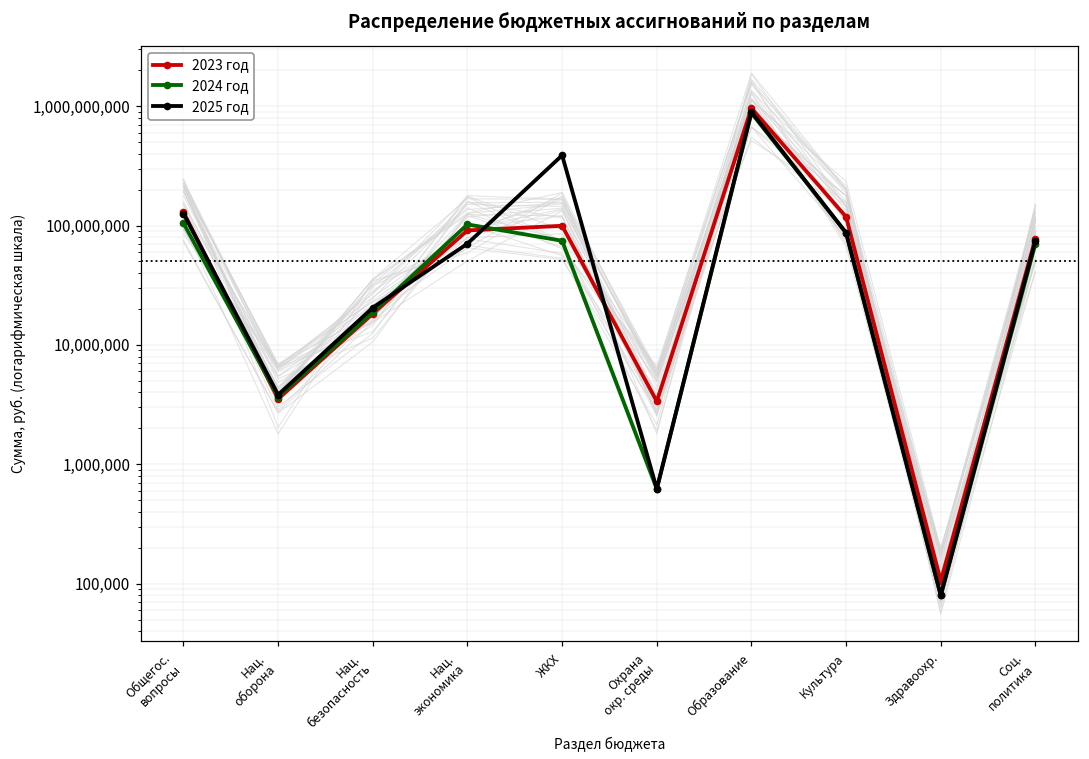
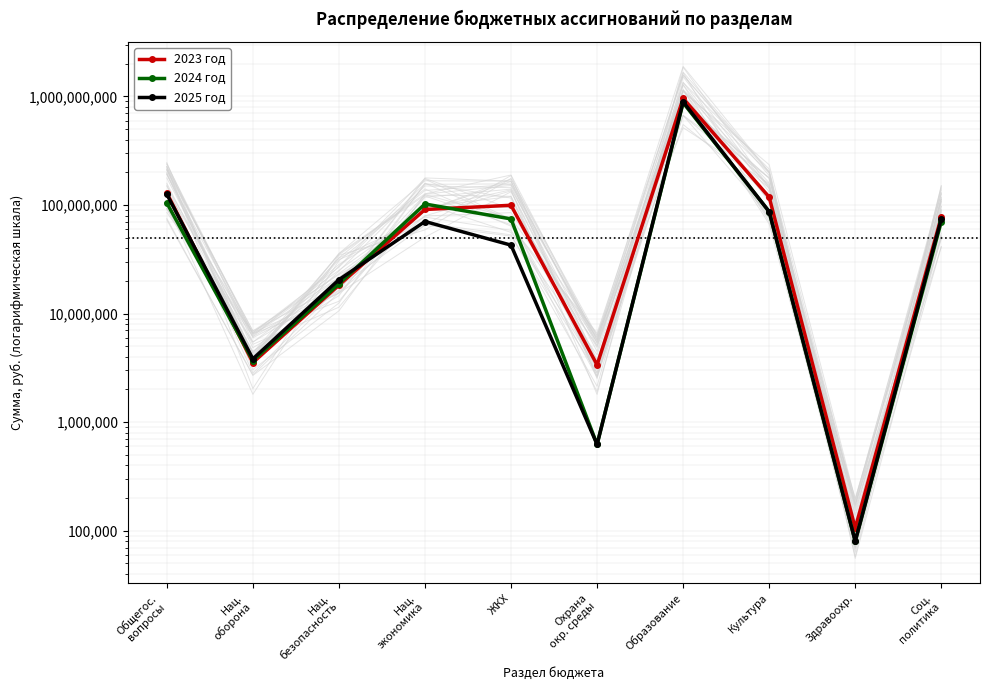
  {
    "2023 год": {
      "Охрана окр. среды": "3,400,000"
    },
    "2025 год": {
-     "ЖКХ": "390,000,000"
+     "ЖКХ": "43,000,000"
    }
  }
